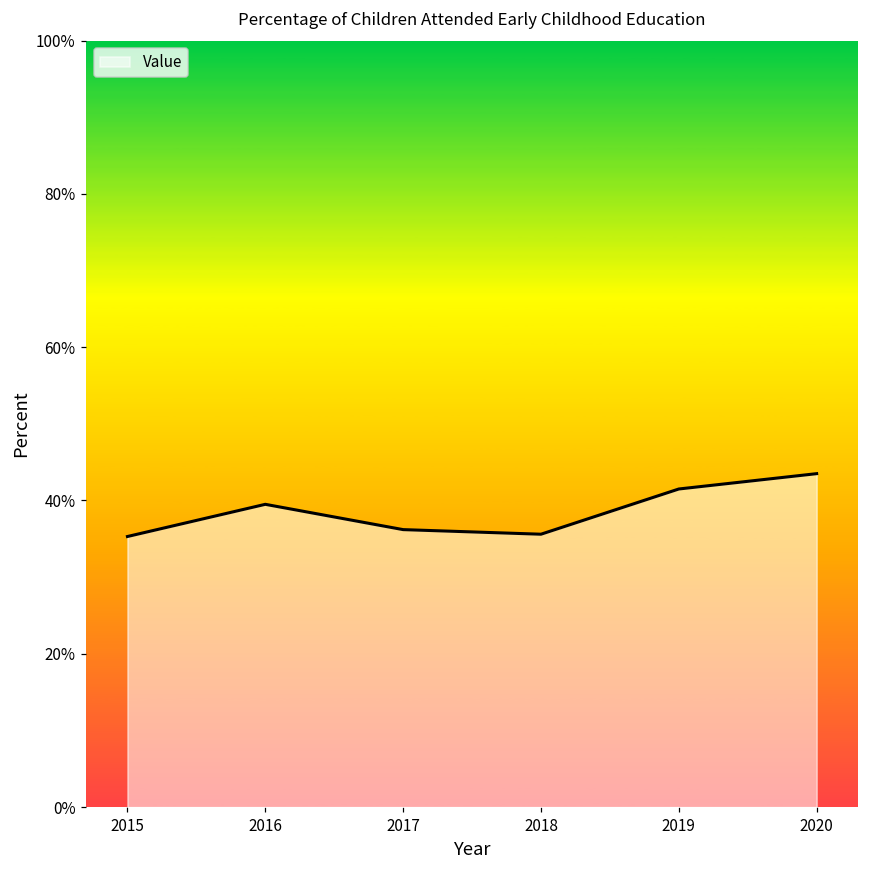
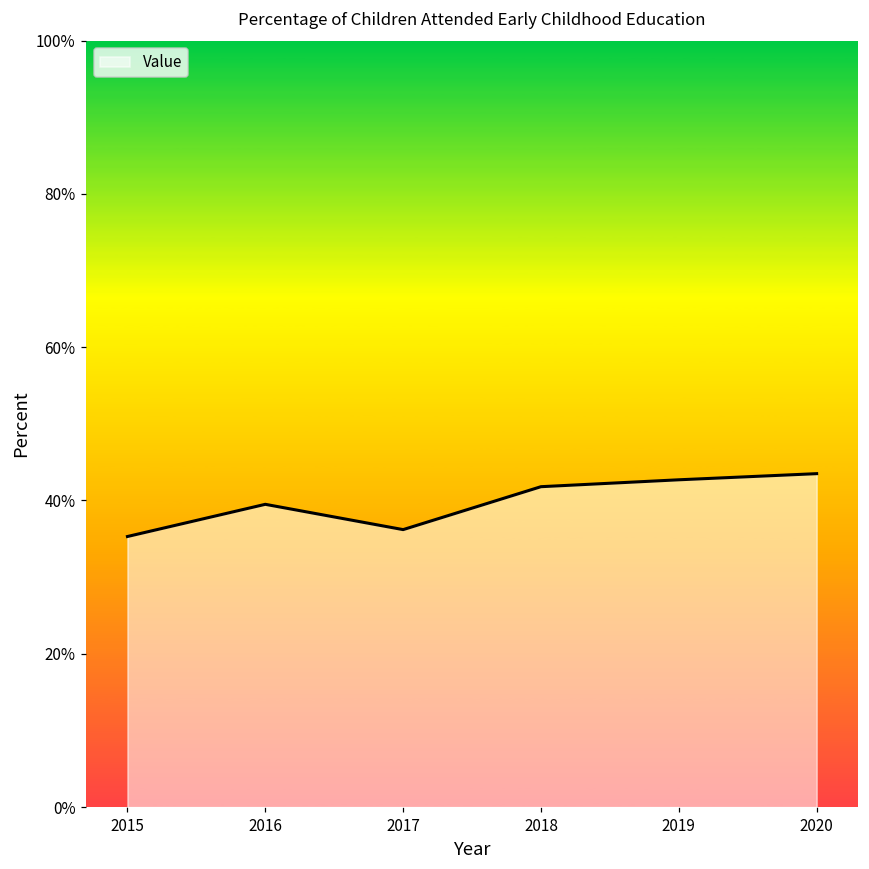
  {
    "2015": "35%",
    "2016": "40%",
    "2017": "36%",
-   "2018": "36%",
-   "2019": "42%",
+   "2018": "42%",
+   "2019": "43%",
    "2020": "44%"
  }
